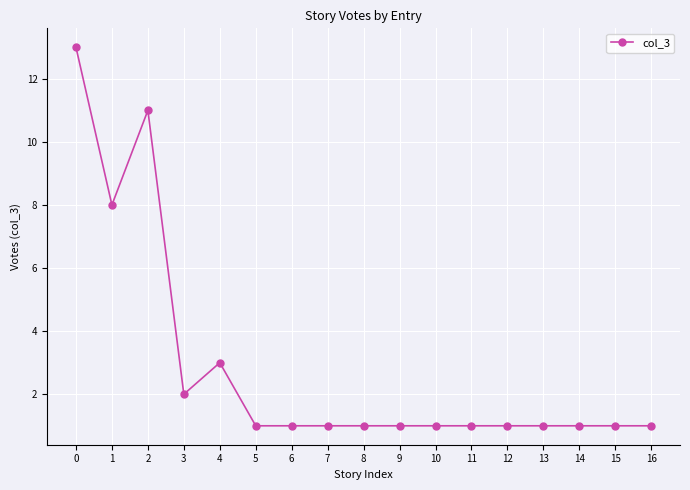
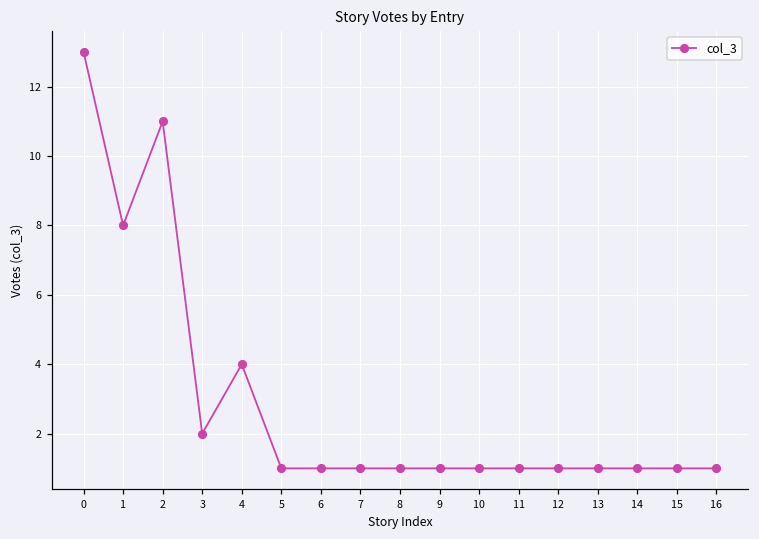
  {
    "0": 13,
    "1": 8,
    "2": 11,
    "3": 2,
-   "4": 3,
+   "4": 4,
    "5": 1,
    "6": 1,
    "7": 1,
    "8": 1,
    "9": 1,
    "10": 1,
    "11": 1,
    "12": 1,
    "13": 1,
    "14": 1,
    "15": 1,
    "16": 1
  }
